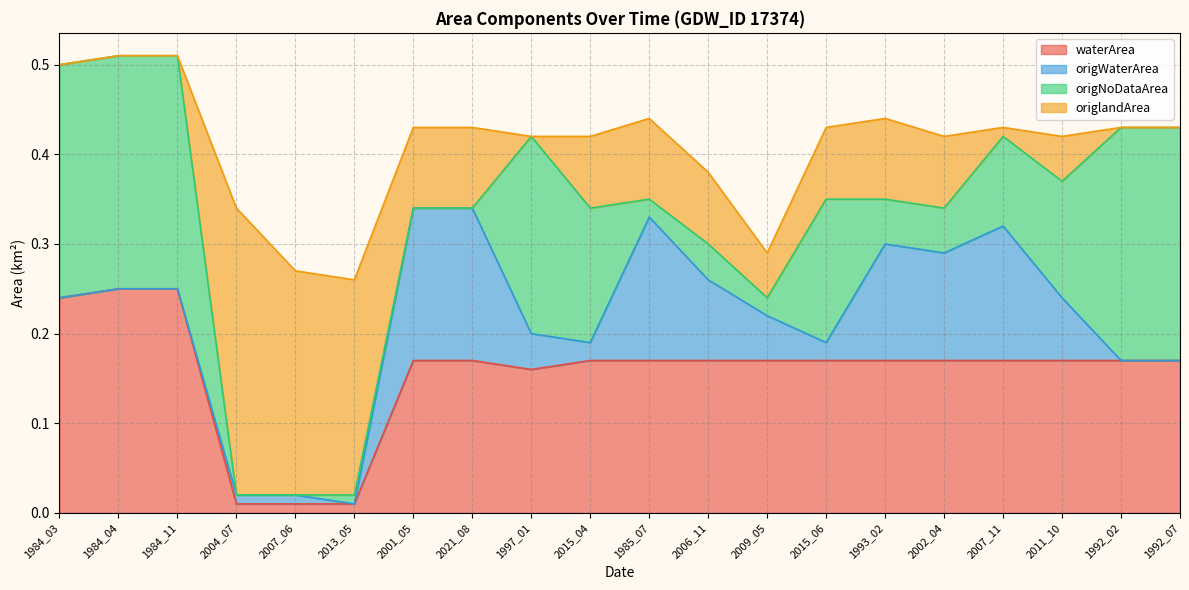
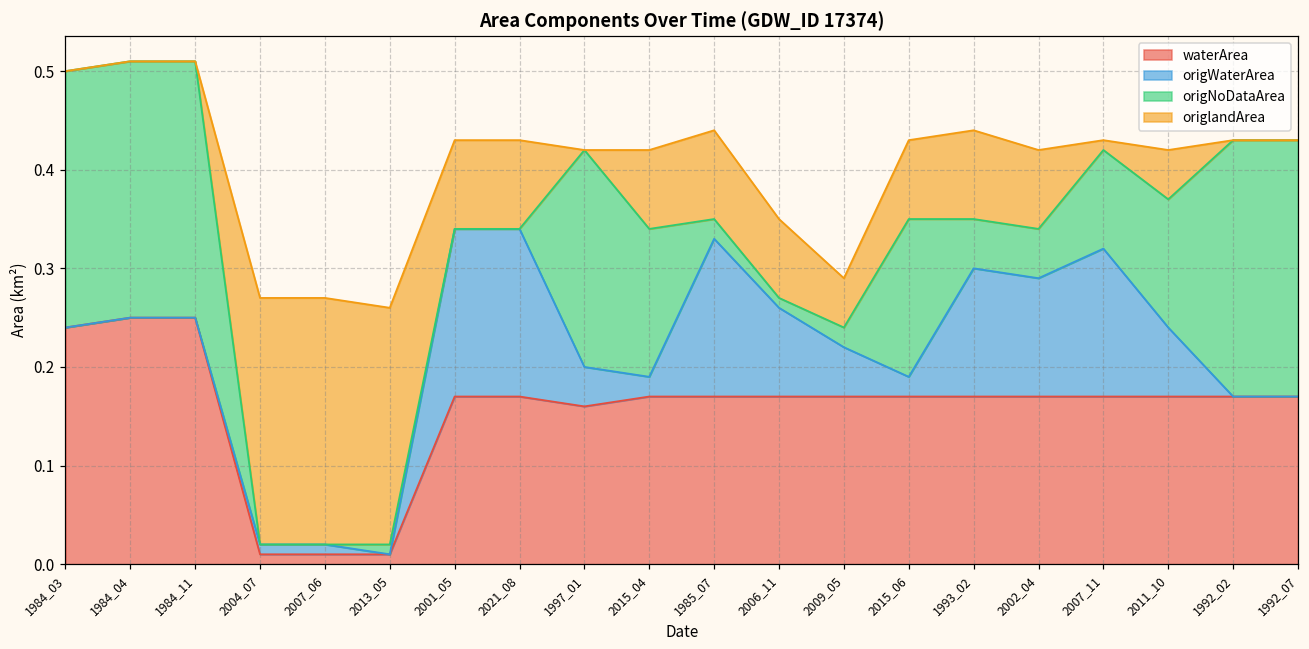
  {
    "waterArea": {
      "2004_07": 0.01,
      "2007_06": 0.01,
      "2001_05": 0.17,
      "2021_08": 0.17,
      "1997_01": 0.16,
      "2015_04": 0.17,
      "1985_07": 0.17,
      "2006_11": 0.17,
      "2009_05": 0.17,
      "2015_06": 0.17,
      "1993_02": 0.17,
      "2002_04": 0.17,
      "2007_11": 0.17,
      "2011_10": 0.17
    },
    "origWaterArea": {
      "1997_01": 0.04,
      "2015_04": 0.02,
      "1985_07": 0.16,
      "2006_11": 0.09,
      "2009_05": 0.05,
      "2015_06": 0.02,
      "1993_02": 0.13,
      "2002_04": 0.12,
      "2007_11": 0.15,
      "2011_10": 0.07
    },
    "origNoDataArea": {
      "2013_05": 0.01,
      "2015_04": 0.15,
      "1985_07": 0.02,
-     "2006_11": 0.04,
+     "2006_11": 0.01,
      "2009_05": 0.02,
      "2015_06": 0.16,
      "1993_02": 0.05,
      "2002_04": 0.05,
      "2007_11": 0.10,
      "2011_10": 0.13
    },
    "origlandArea": {
-     "2004_07": 0.32,
+     "2004_07": 0.25,
      "2007_06": 0.25,
      "2013_05": 0.24,
      "2001_05": 0.09,
      "2021_08": 0.09,
      "2015_04": 0.08,
      "1985_07": 0.09,
      "2006_11": 0.08,
      "2009_05": 0.05,
      "2015_06": 0.08,
      "1993_02": 0.09,
      "2002_04": 0.08,
      "2007_11": 0.01,
      "2011_10": 0.05
    }
  }
